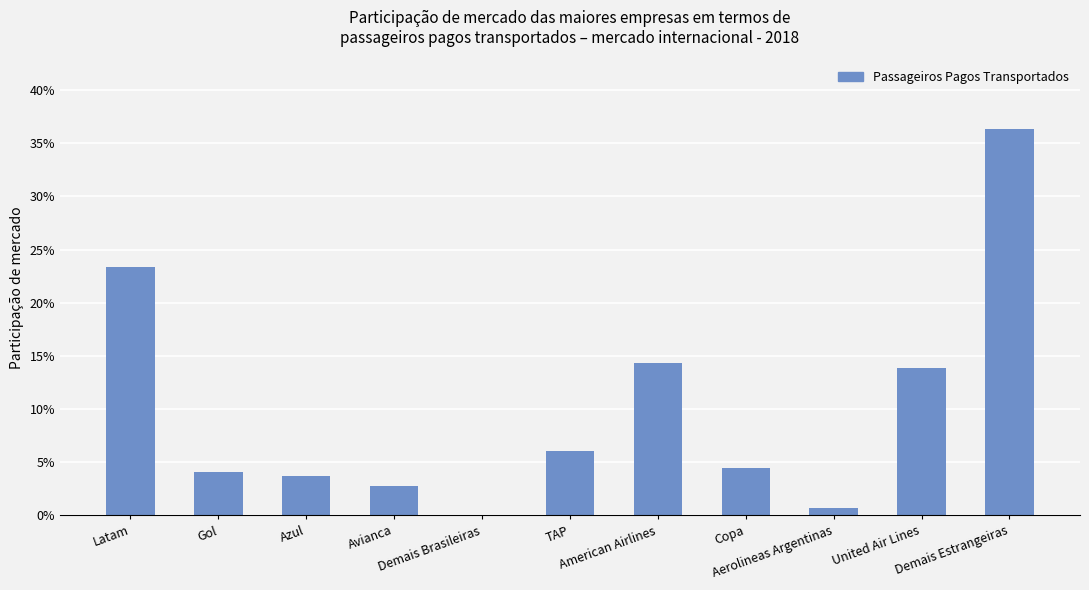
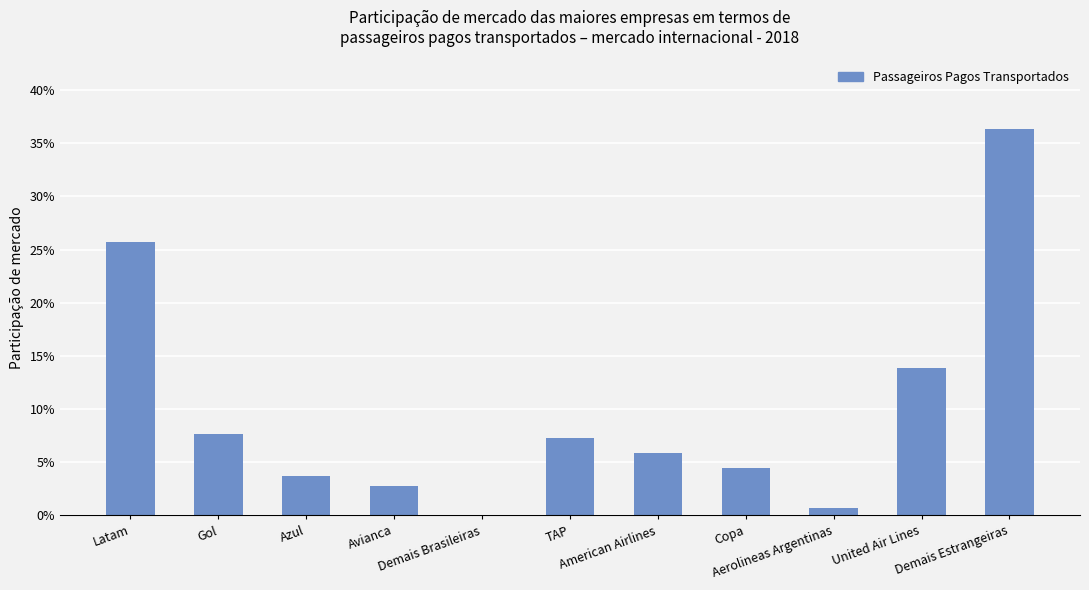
  {
-   "Latam": "23.4%",
-   "Gol": "4.1%",
+   "Latam": "25.7%",
+   "Gol": "7.7%",
    "Azul": "3.7%",
    "Avianca": "2.7%",
-   "TAP": "6.0%",
-   "American Airlines": "14.4%",
+   "TAP": "7.2%",
+   "American Airlines": "5.8%",
    "Copa": "4.5%",
    "Aerolineas Argentinas": "0.7%",
    "United Air Lines": "13.8%",
    "Demais Estrangeiras": "36.3%"
  }
